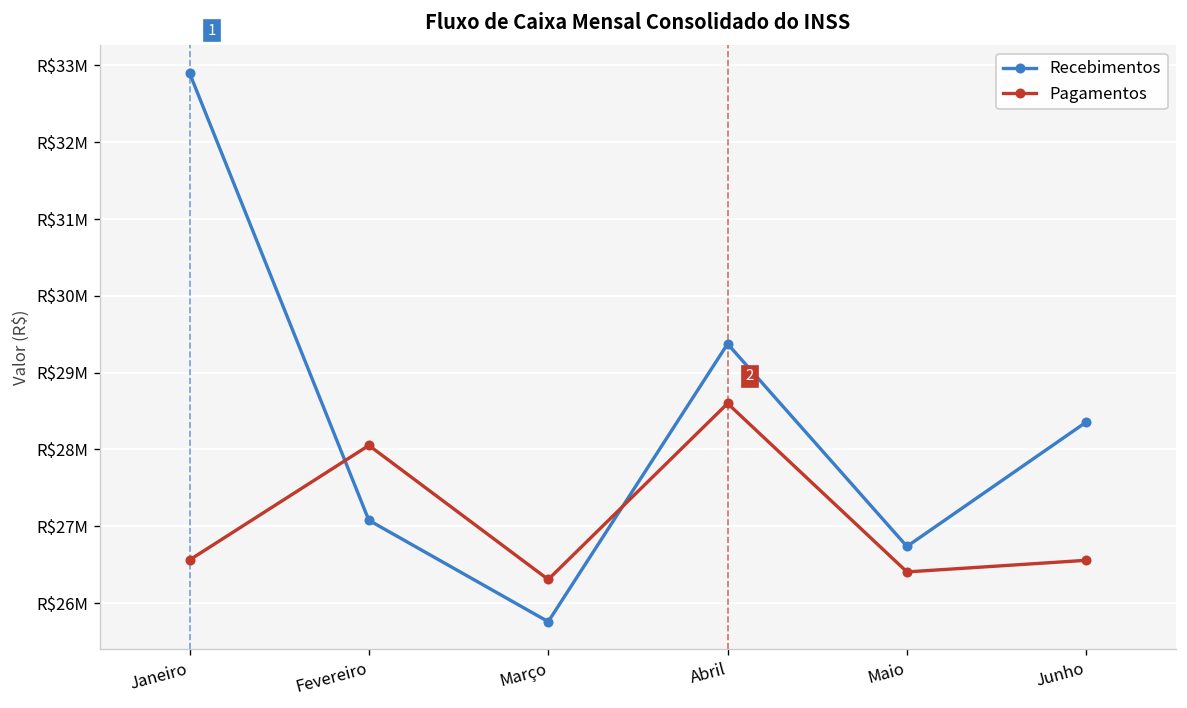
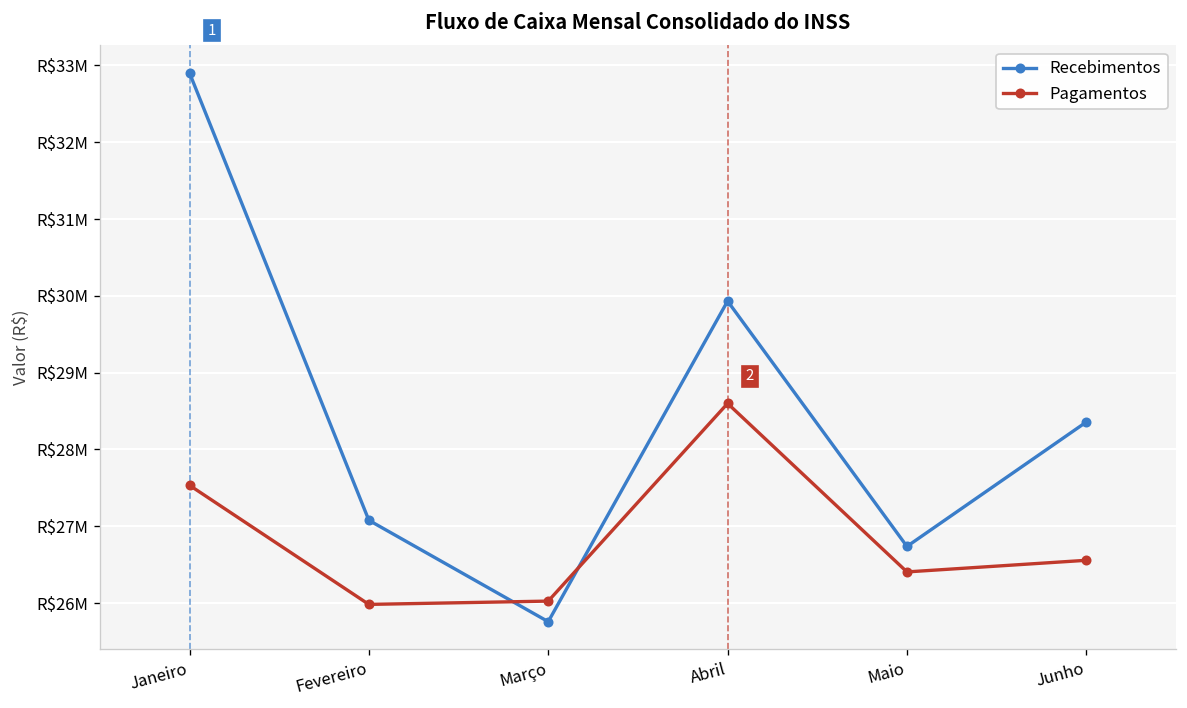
  {
    "Recebimentos": {
      "Janeiro": "R$32900000",
      "Fevereiro": "R$27100000",
      "Março": "R$25800000",
-     "Abril": "R$29400000",
+     "Abril": "R$29900000",
      "Maio": "R$26700000",
      "Junho": "R$28400000"
    },
    "Pagamentos": {
-     "Janeiro": "R$26600000",
-     "Fevereiro": "R$28100000",
-     "Março": "R$26300000",
+     "Janeiro": "R$27500000",
+     "Fevereiro": "R$26000000",
+     "Março": "R$26000000",
      "Maio": "R$26400000",
      "Junho": "R$26600000"
    }
  }
